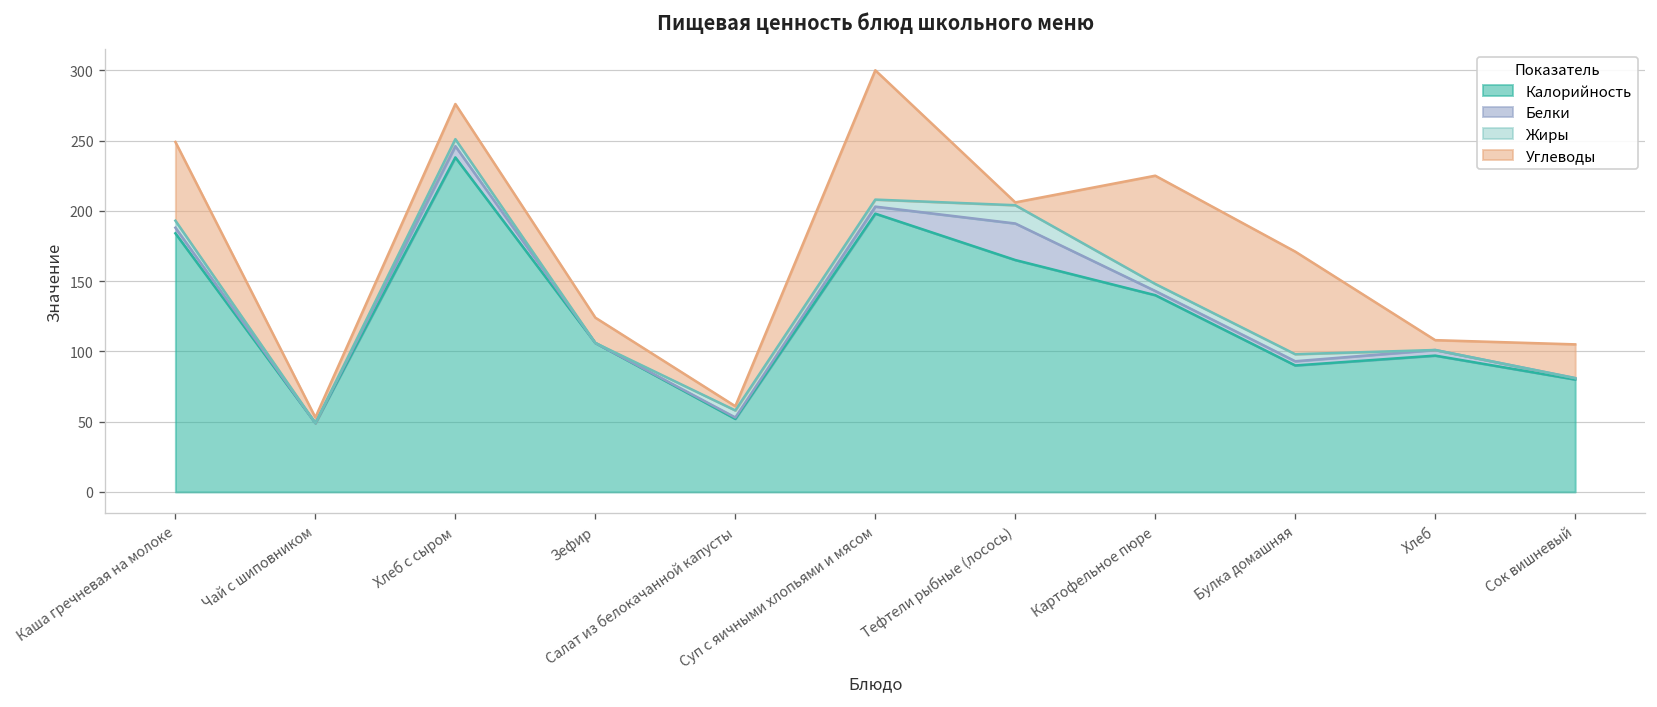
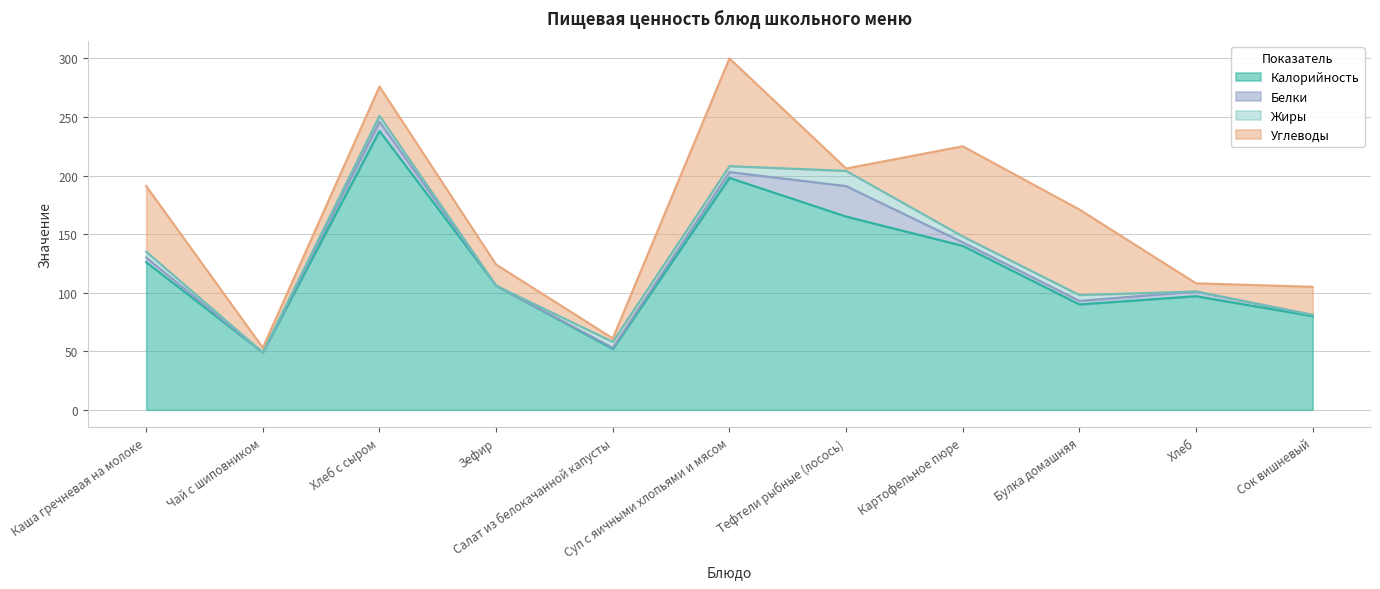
  {
    "Калорийность": {
-     "Каша гречневая на молоке": 184,
+     "Каша гречневая на молоке": 126,
      "Хлеб с сыром": 238,
      "Суп с яичными хлопьями и мясом": 198,
      "Тефтели рыбные (лосось)": 165,
      "Картофельное пюре": 140,
      "Булка домашняя": 90,
      "Хлеб": 97
    },
    "Углеводы": {
      "Каша гречневая на молоке": 56,
      "Чай с шиповником": 4,
      "Хлеб с сыром": 25,
      "Зефир": 18,
      "Салат из белокачанной капусты": 3,
      "Суп с яичными хлопьями и мясом": 92,
      "Картофельное пюре": 77,
      "Булка домашняя": 73,
      "Хлеб": 7,
      "Сок вишневый": 24
    }
  }
